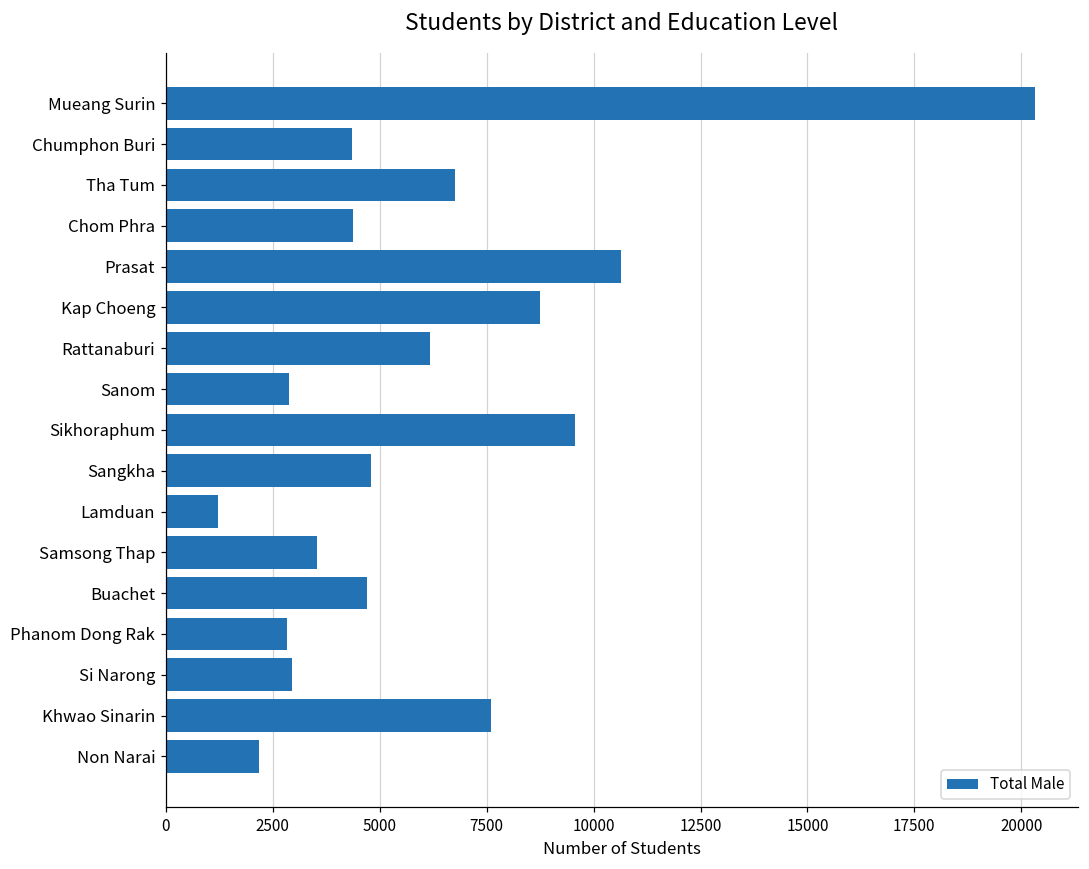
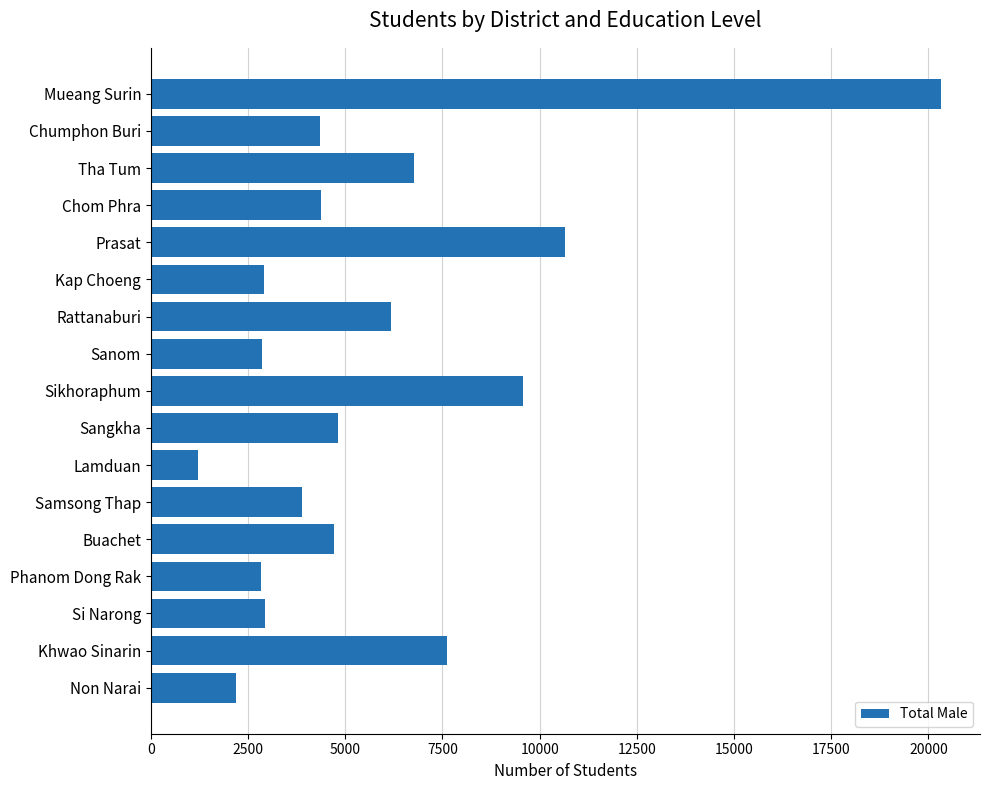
  {
    "Mueang Surin": 20300,
    "Chumphon Buri": 4300,
    "Tha Tum": 6800,
    "Chom Phra": 4400,
    "Prasat": 10600,
-   "Kap Choeng": 8800,
+   "Kap Choeng": 2900,
    "Rattanaburi": 6200,
    "Sanom": 2900,
    "Sikhoraphum": 9600,
    "Sangkha": 4800,
    "Lamduan": 1200,
-   "Samsong Thap": 3500,
+   "Samsong Thap": 3900,
    "Buachet": 4700,
    "Phanom Dong Rak": 2800,
    "Si Narong": 2900,
    "Khwao Sinarin": 7600,
    "Non Narai": 2200
  }
